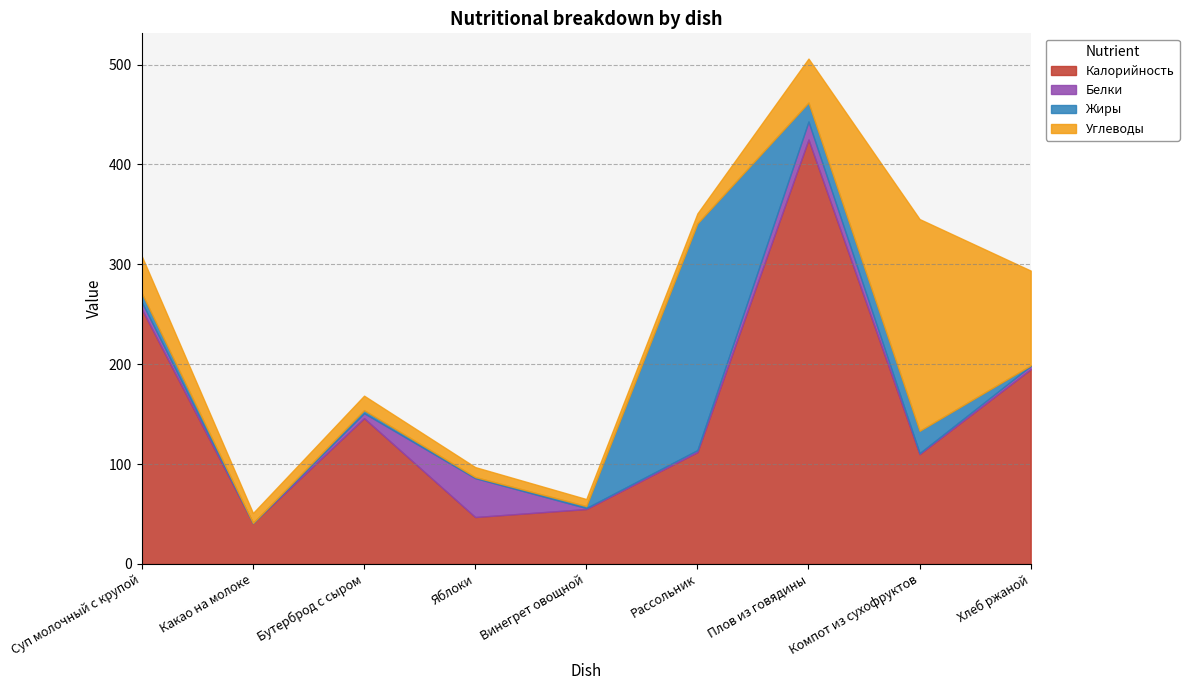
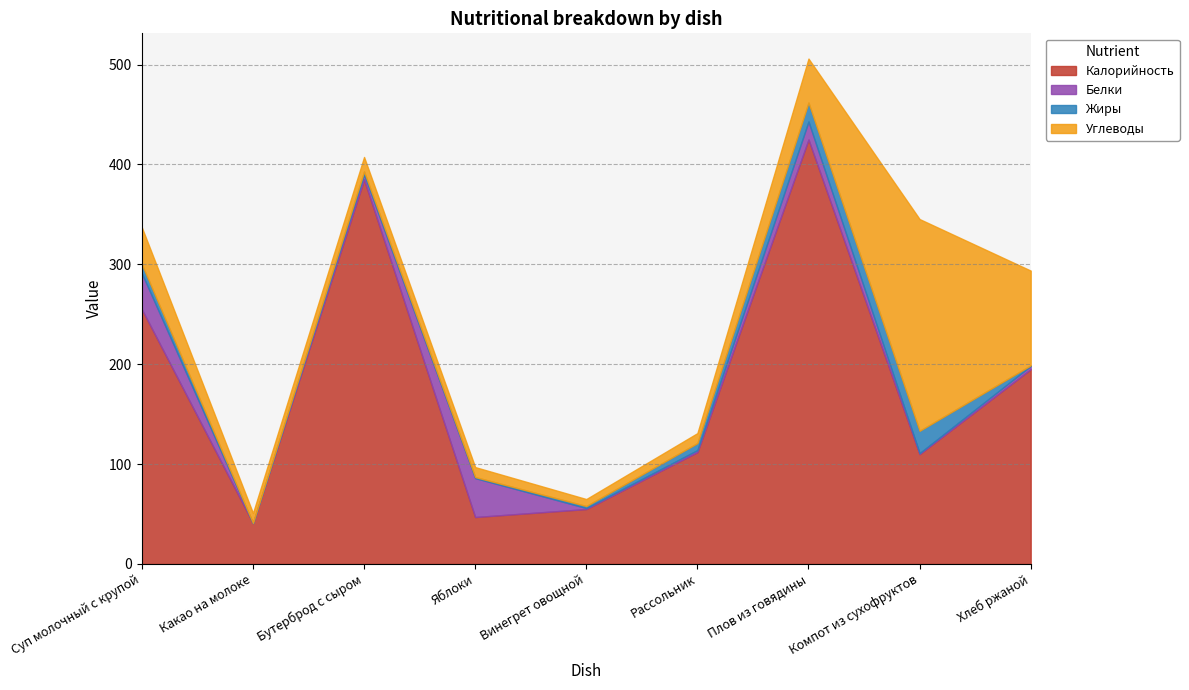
  {
    "Калорийность": {
      "Суп молочный с крупой": 260,
-     "Бутерброд с сыром": 150,
+     "Бутерброд с сыром": 390,
      "Яблоки": 50,
      "Плов из говядины": 430,
      "Хлеб ржаной": 200
    },
    "Белки": {
-     "Суп молочный с крупой": 10,
+     "Суп молочный с крупой": 40,
      "Бутерброд с сыром": 10,
      "Плов из говядины": 20
    },
    "Жиры": {
      "Суп молочный с крупой": 10,
      "Бутерброд с сыром": 0,
-     "Рассольник": 230,
+     "Рассольник": 10,
      "Плов из говядины": 20,
      "Компот из сухофруктов": 20
    },
    "Углеводы": {
      "Суп молочный с крупой": 40,
      "Какао на молоке": 10,
      "Бутерброд с сыром": 10,
      "Яблоки": 10,
      "Винегрет овощной": 10,
      "Рассольник": 10,
      "Плов из говядины": 40,
      "Компот из сухофруктов": 210,
      "Хлеб ржаной": 90
    }
  }
